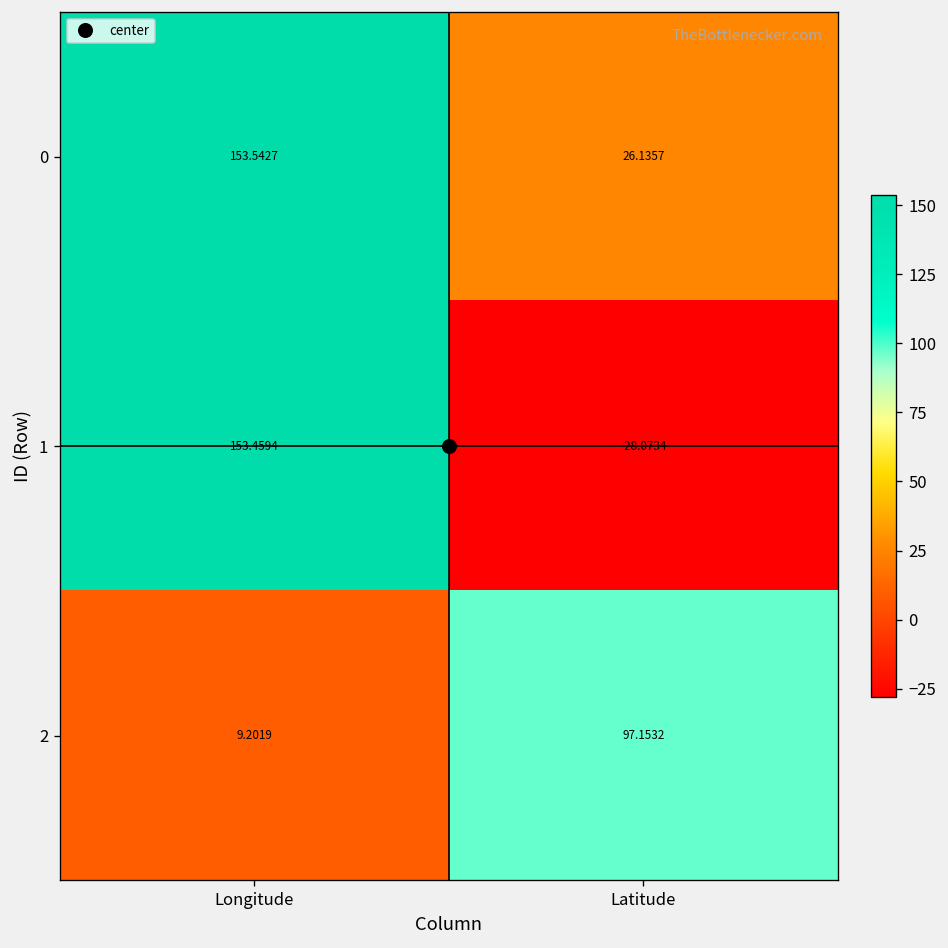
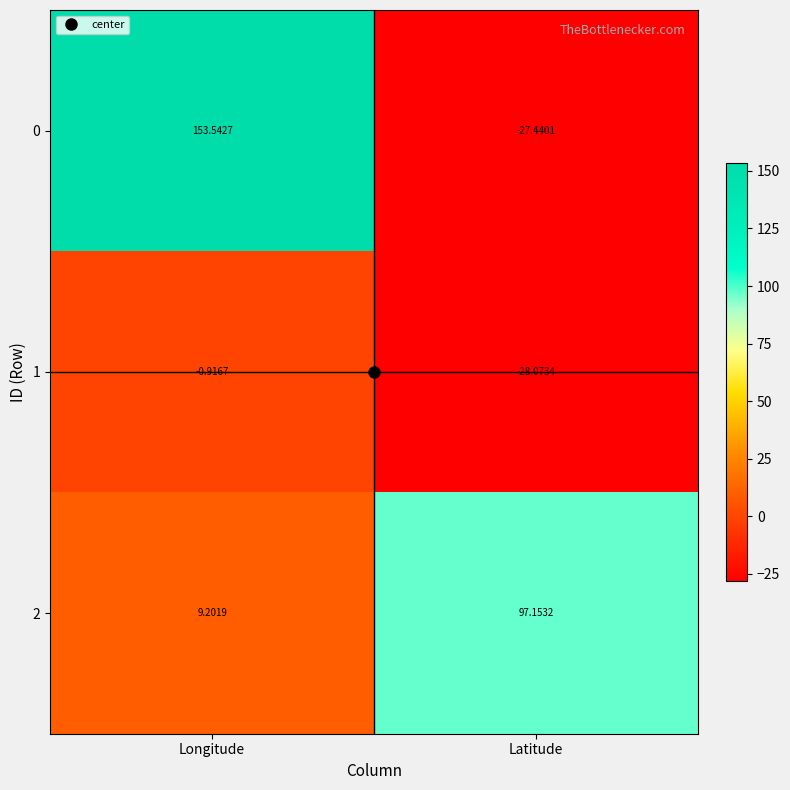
  {
    "0": {
      "Longitude": 153.5427,
-     "Latitude": 26.1357
+     "Latitude": -27.4401
    },
    "1": {
-     "Longitude": 153.4594,
+     "Longitude": -0.9167,
      "Latitude": -28.0734
    },
    "2": {
      "Longitude": 9.2019,
      "Latitude": 97.1532
    }
  }
